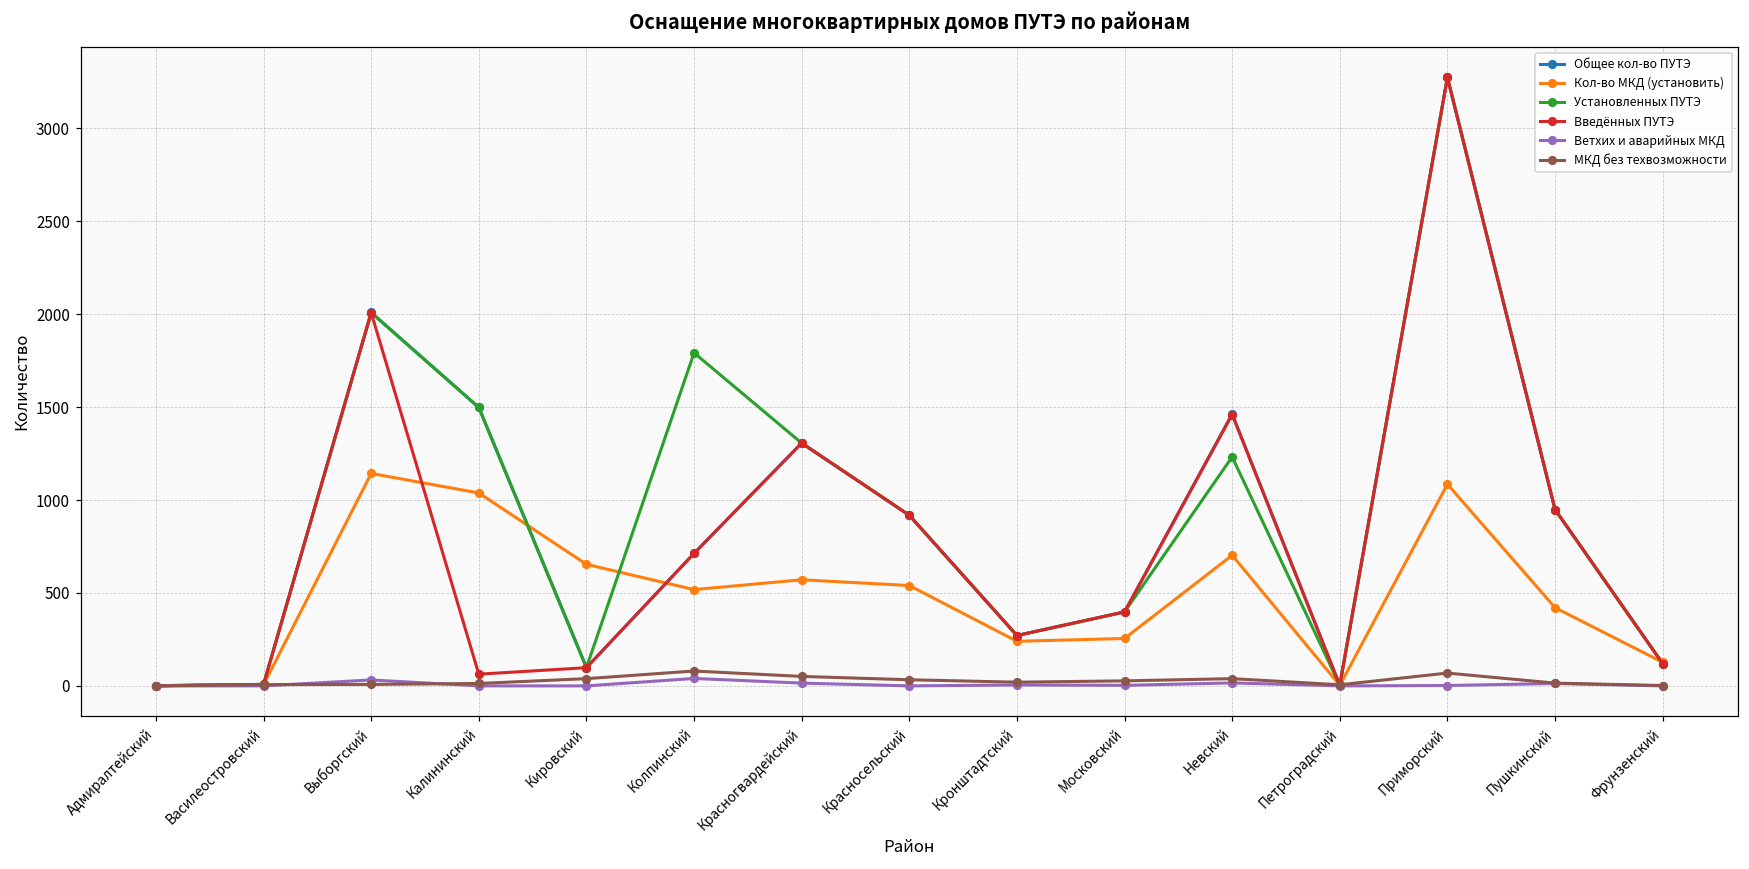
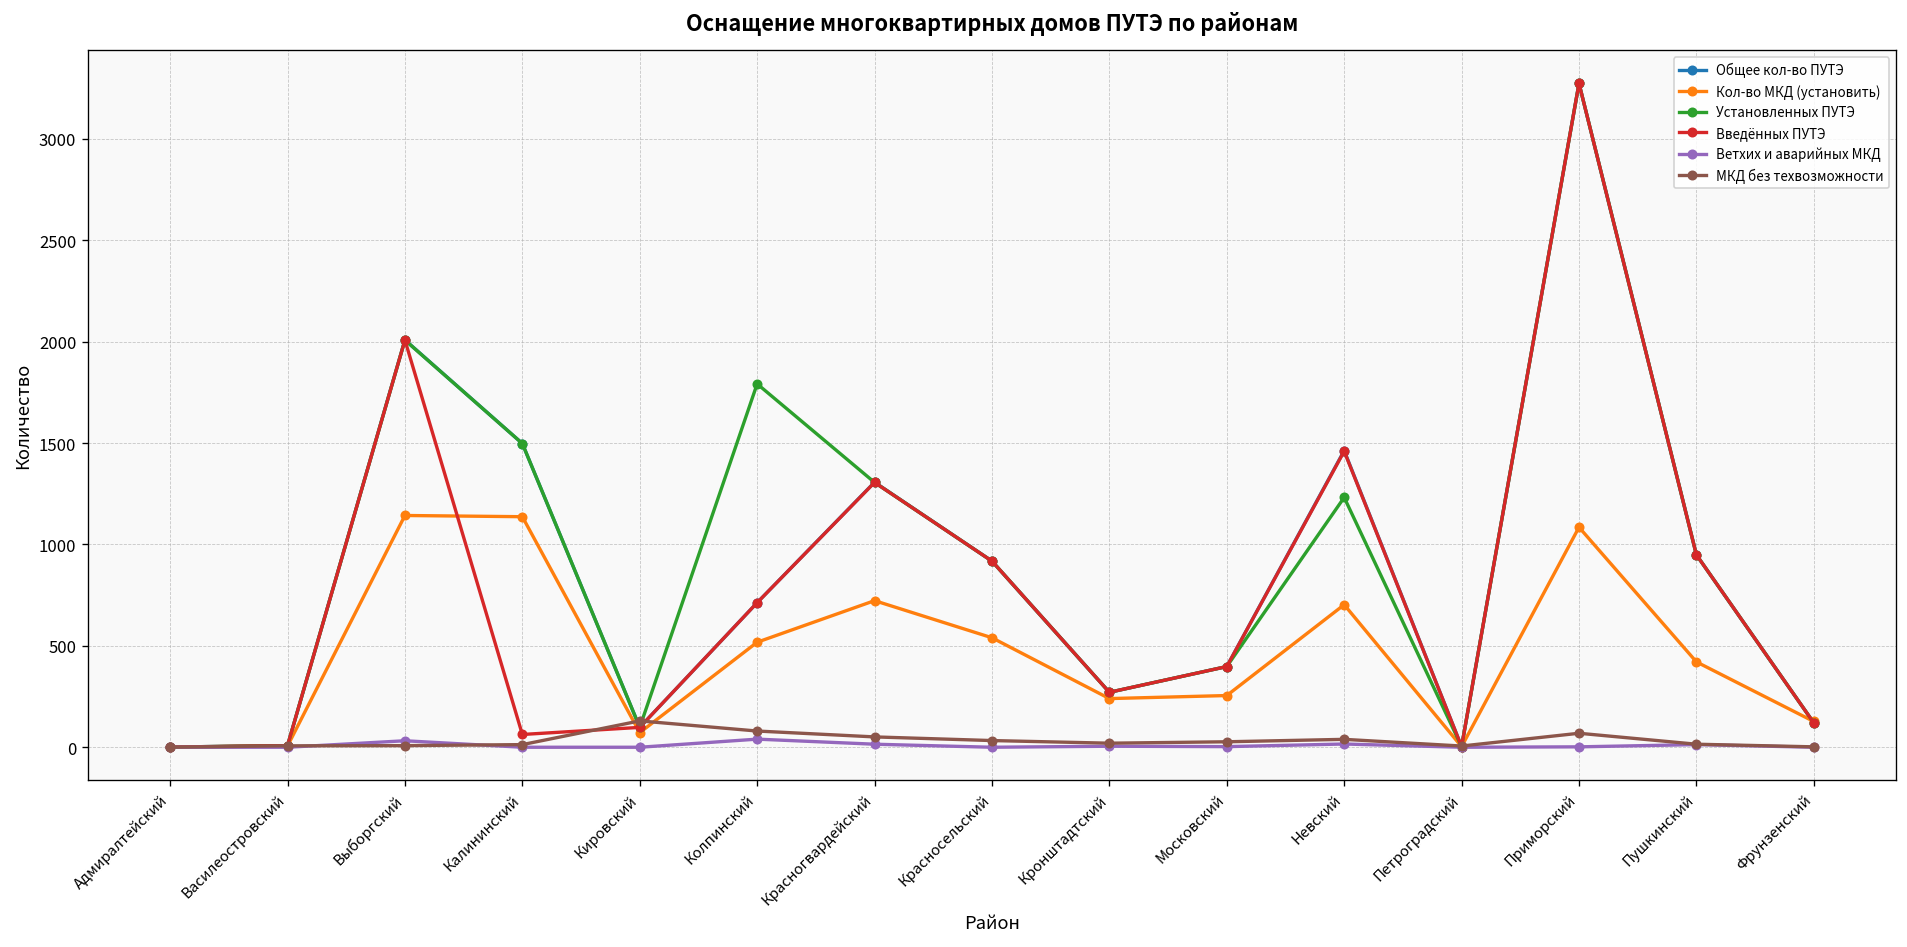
  {
    "Кол-во МКД (установить)": {
      "Выборгский": 1140,
-     "Калининский": 1040,
-     "Кировский": 650,
+     "Калининский": 1140,
+     "Кировский": 70,
      "Колпинский": 520,
-     "Красногвардейский": 570,
+     "Красногвардейский": 720,
      "Красносельский": 540,
      "Кронштадтский": 240,
      "Московский": 260,
      "Невский": 700,
      "Приморский": 1090,
      "Пушкинский": 420
    },
    "Установленных ПУТЭ": {
      "Колпинский": 1790,
      "Невский": 1230
    },
    "Введённых ПУТЭ": {
      "Калининский": 60
    },
    "Ветхих и аварийных МКД": {
      "Выборгский": 30,
      "Кировский": 0,
      "Колпинский": 40,
      "Красногвардейский": 20,
      "Красносельский": 0,
      "Московский": 0,
      "Невский": 20,
      "Приморский": 0
    },
    "МКД без техвозможности": {
      "Выборгский": 10,
-     "Кировский": 40,
+     "Кировский": 130,
      "Колпинский": 80,
      "Красногвардейский": 50,
      "Красносельский": 30,
      "Московский": 30,
      "Невский": 40,
      "Приморский": 70
    }
  }
